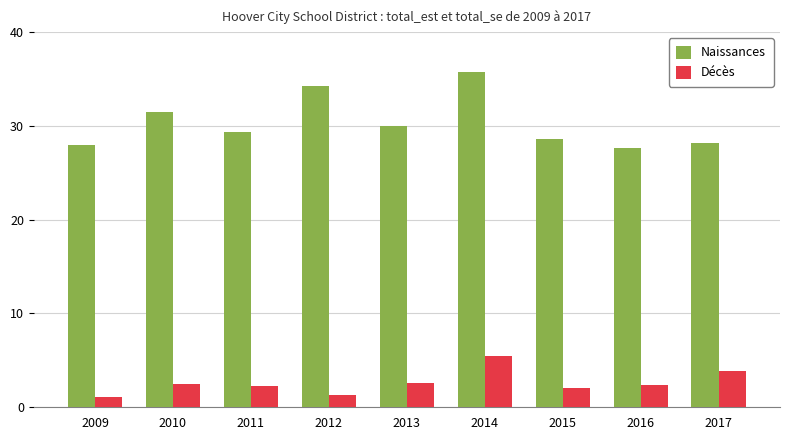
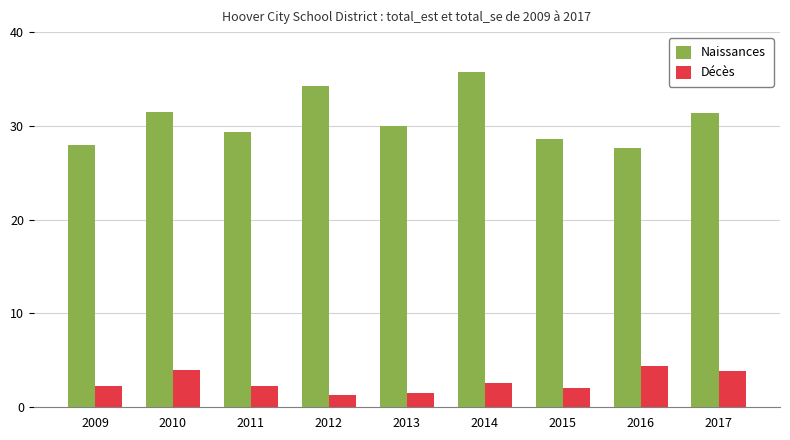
  {
    "Naissances": {
      "2009": 28,
      "2010": 31,
      "2011": 29,
      "2012": 34,
      "2013": 30,
      "2014": 36,
      "2015": 29,
      "2016": 28,
-     "2017": 28
+     "2017": 31
    },
    "Décès": {
-     "2009": 1,
-     "2010": 3,
+     "2009": 2,
+     "2010": 4,
      "2011": 2,
      "2012": 1,
-     "2013": 3,
-     "2014": 5,
+     "2013": 1,
+     "2014": 3,
      "2015": 2,
-     "2016": 2,
+     "2016": 4,
      "2017": 4
    }
  }
